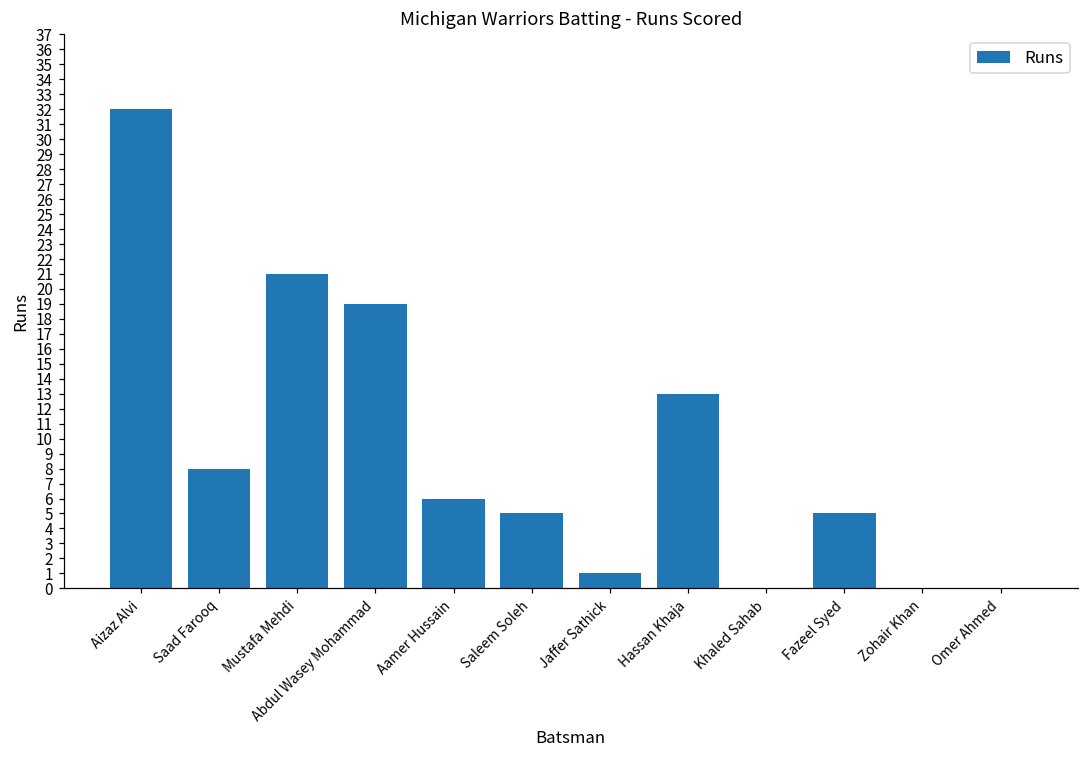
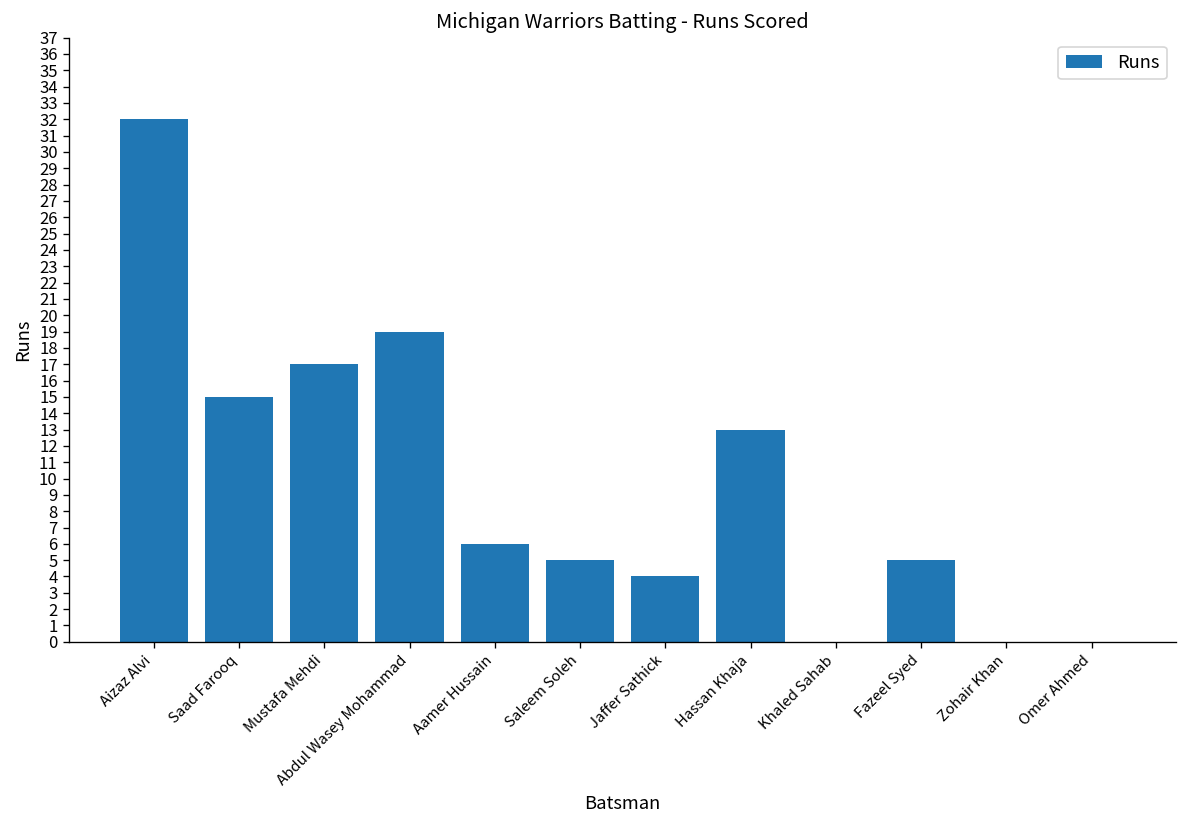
  {
    "Aizaz Alvi": 32,
-   "Saad Farooq": 8,
-   "Mustafa Mehdi": 21,
+   "Saad Farooq": 15,
+   "Mustafa Mehdi": 17,
    "Abdul Wasey Mohammad": 19,
    "Aamer Hussain": 6,
    "Saleem Soleh": 5,
-   "Jaffer Sathick": 1,
+   "Jaffer Sathick": 4,
    "Hassan Khaja": 13,
    "Khaled Sahab": 0,
    "Fazeel Syed": 5,
    "Zohair Khan": 0,
    "Omer Ahmed": 0
  }
